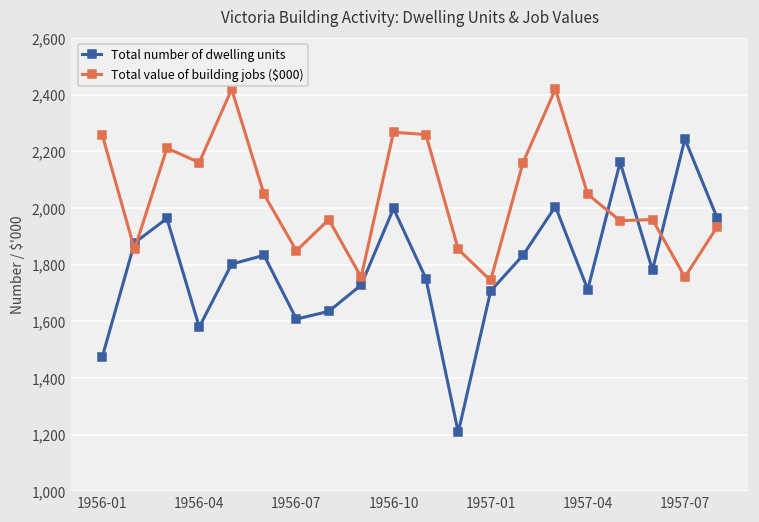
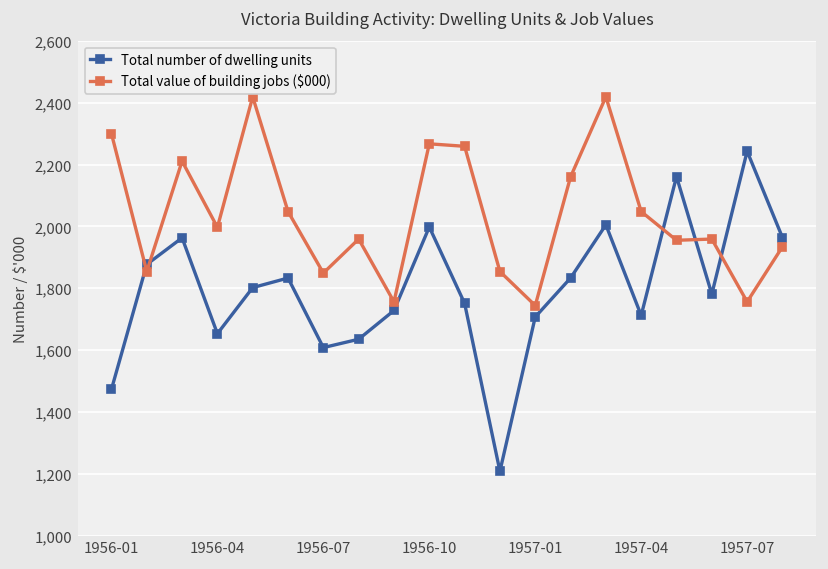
  {
    "Total number of dwelling units": {
      "1956-01": "1,470",
-     "1956-04": "1,580",
+     "1956-04": "1,650",
      "1956-07": "1,610",
      "1956-10": "2,000",
      "1957-01": "1,710",
      "1957-04": "1,710",
      "1957-07": "2,240"
    },
    "Total value of building jobs ($000)": {
-     "1956-01": "2,260",
-     "1956-04": "2,160",
+     "1956-01": "2,300",
+     "1956-04": "2,000",
      "1956-07": "1,850",
      "1956-10": "2,270",
      "1957-01": "1,740",
      "1957-04": "2,050",
      "1957-07": "1,760"
    }
  }
